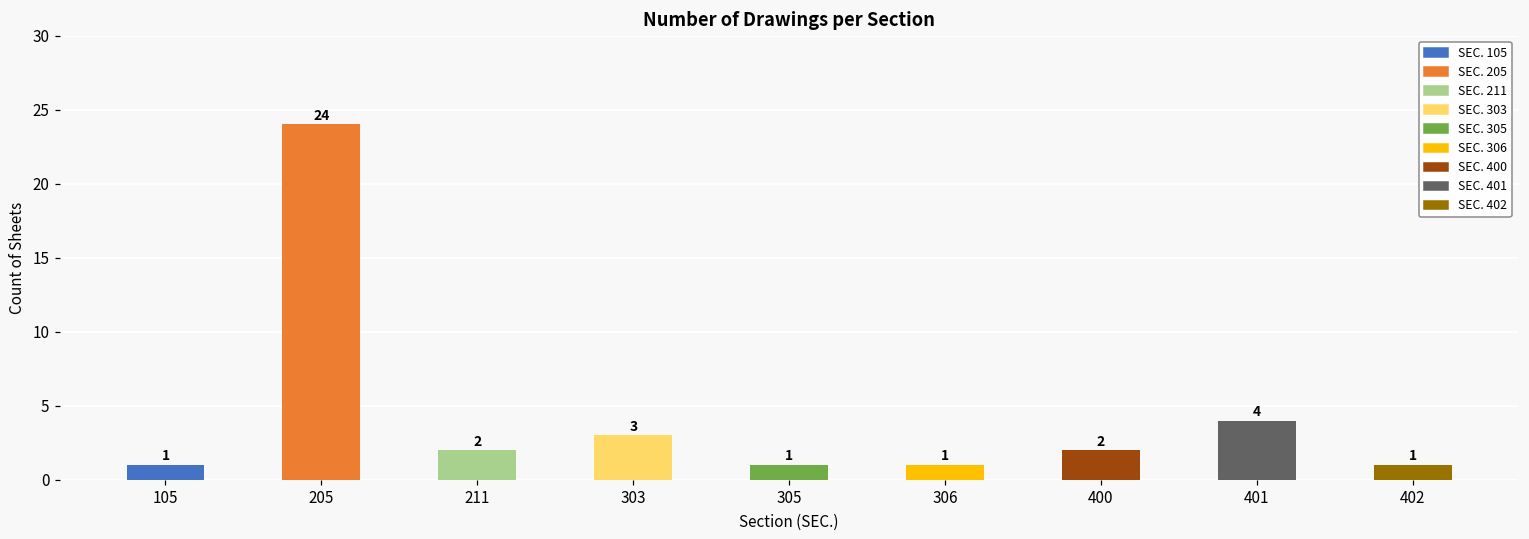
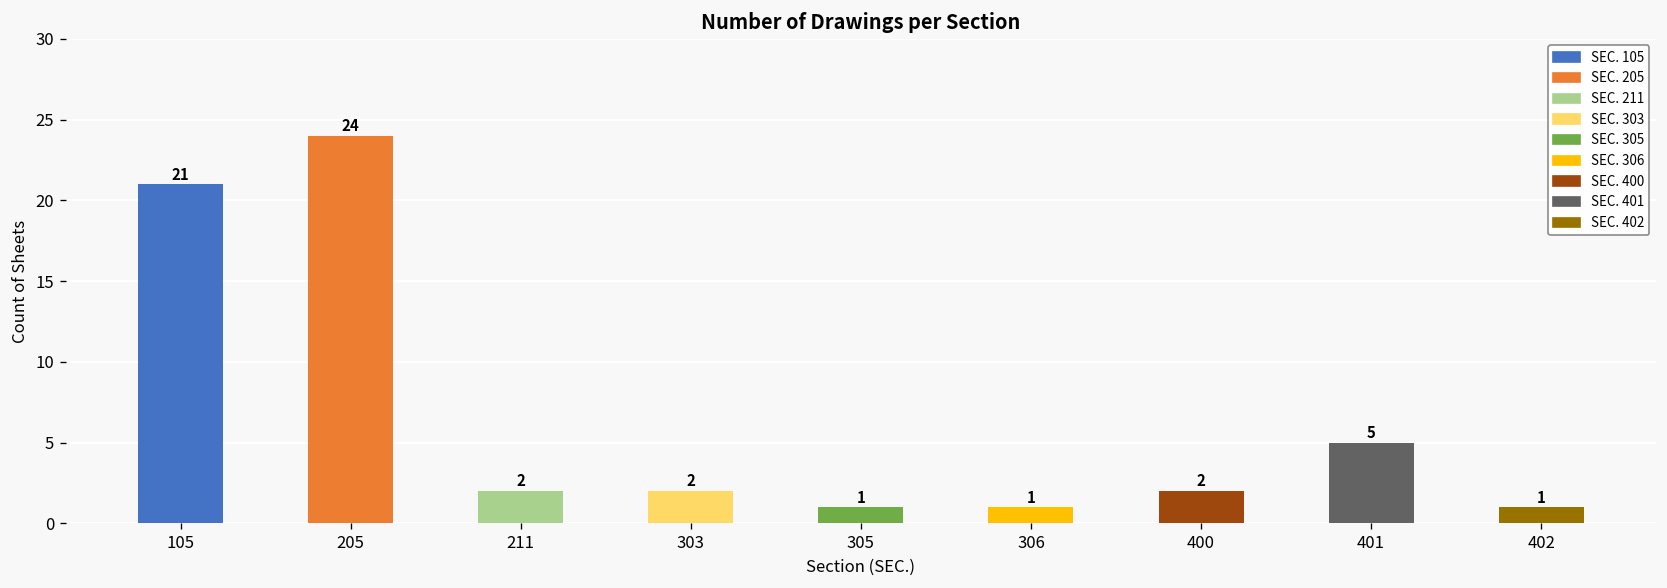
  {
-   "105": 1,
+   "105": 21,
    "205": 24,
    "211": 2,
-   "303": 3,
+   "303": 2,
    "305": 1,
    "306": 1,
    "400": 2,
-   "401": 4,
+   "401": 5,
    "402": 1
  }
